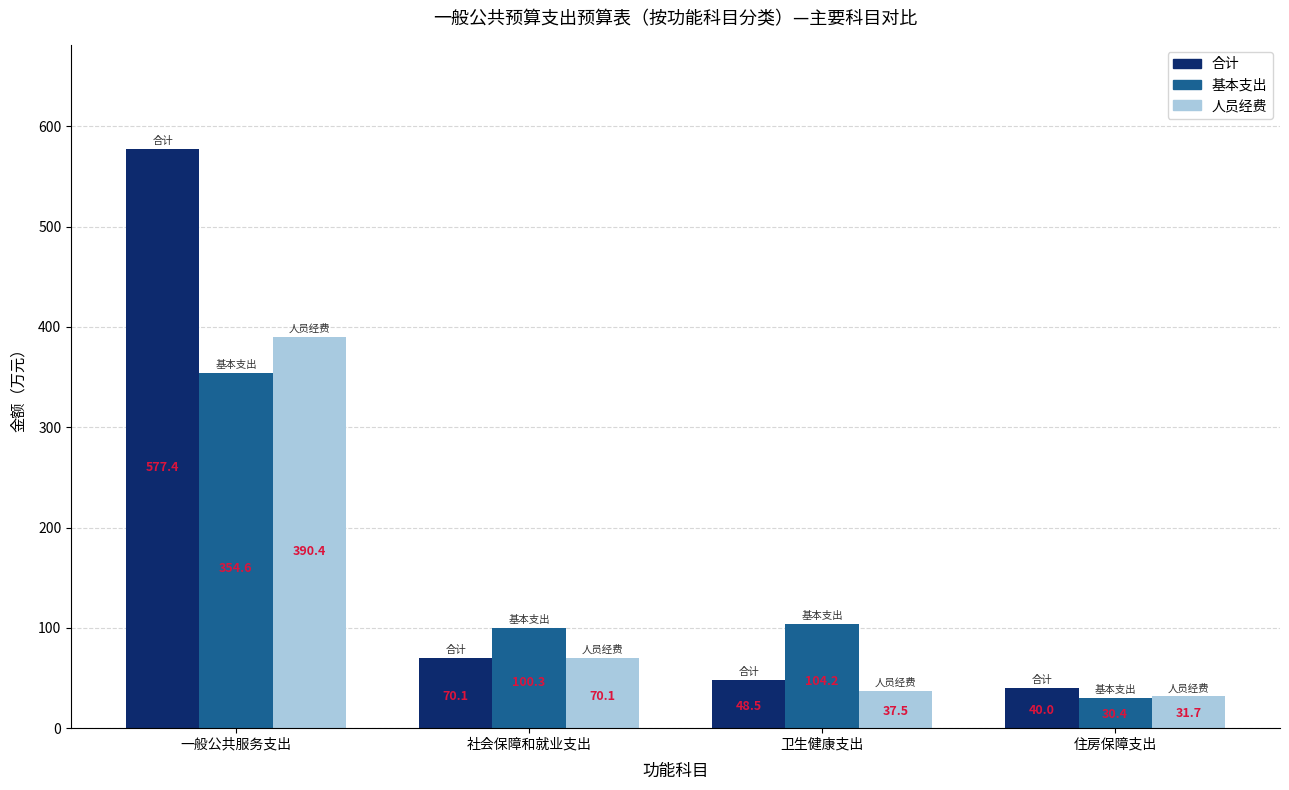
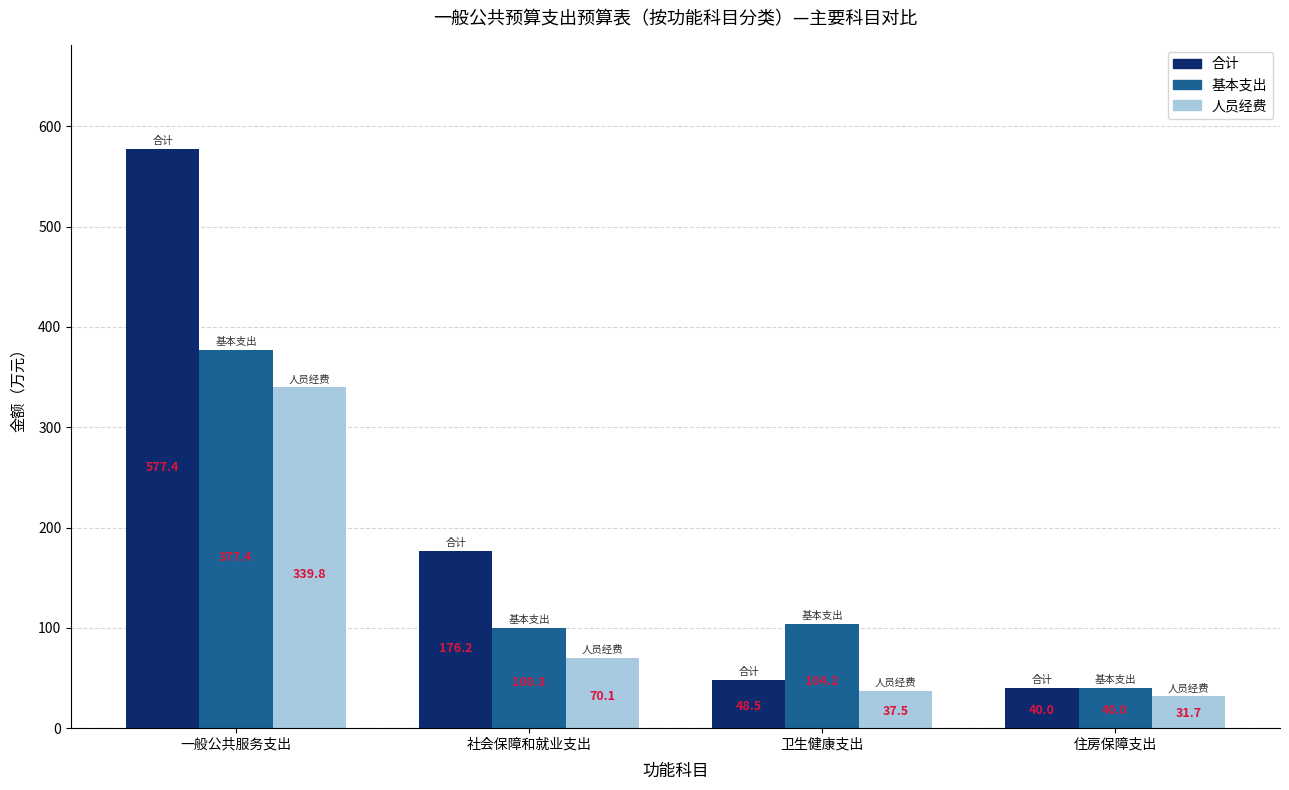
  {
    "合计": {
      "一般公共服务支出": 577.4,
-     "社会保障和就业支出": 70.1,
+     "社会保障和就业支出": 176.2,
      "卫生健康支出": 48.5,
      "住房保障支出": 40.0
    },
    "基本支出": {
-     "一般公共服务支出": 354.6,
+     "一般公共服务支出": 377.4,
      "社会保障和就业支出": 100.3,
      "卫生健康支出": 104.2,
-     "住房保障支出": 30.4
+     "住房保障支出": 40.0
    },
    "人员经费": {
-     "一般公共服务支出": 390.4,
+     "一般公共服务支出": 339.8,
      "社会保障和就业支出": 70.1,
      "卫生健康支出": 37.5,
      "住房保障支出": 31.7
    }
  }
